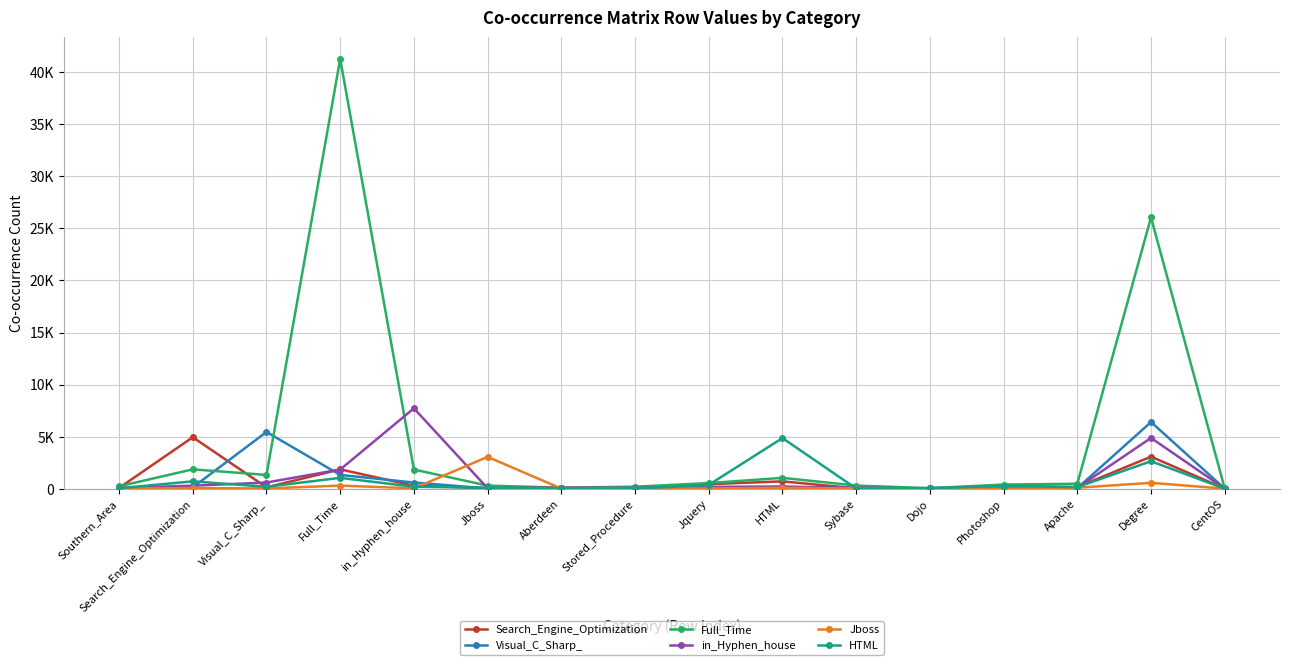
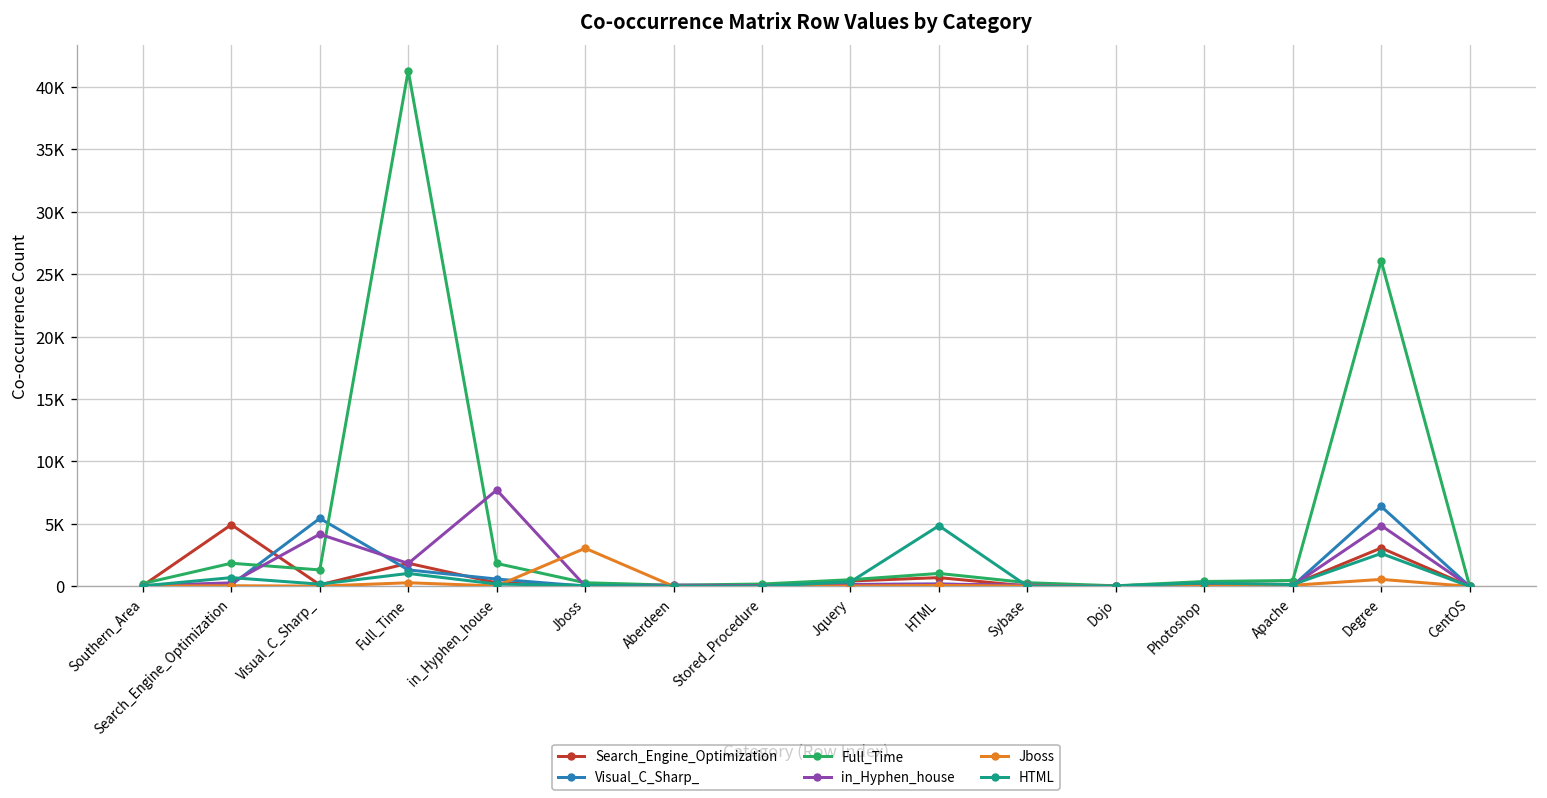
  {
    "Search_Engine_Optimization": {
      "Search_Engine_Optimization": 4900,
      "HTML": 700,
      "Degree": 3100
    },
    "Visual_C_Sharp_": {
      "Visual_C_Sharp_": 5400,
      "Full_Time": 1300,
      "in_Hyphen_house": 600,
      "Degree": 6400
    },
    "in_Hyphen_house": {
-     "Visual_C_Sharp_": 600,
+     "Visual_C_Sharp_": 4200,
      "in_Hyphen_house": 7700,
      "Degree": 4900
    },
    "Jboss": {
      "Full_Time": 300,
      "Jboss": 3100,
      "Degree": 600
    }
  }
